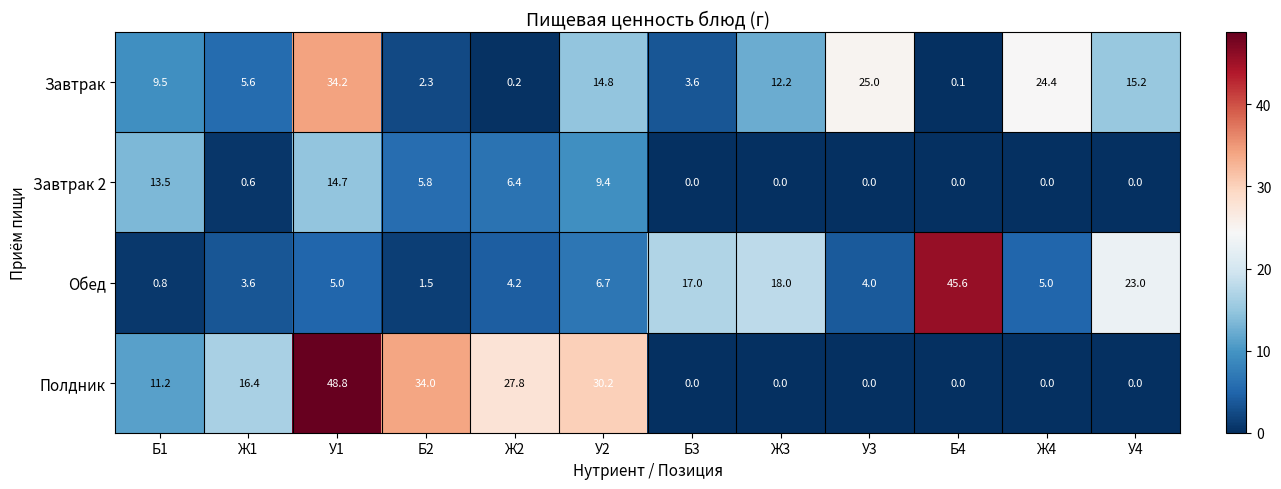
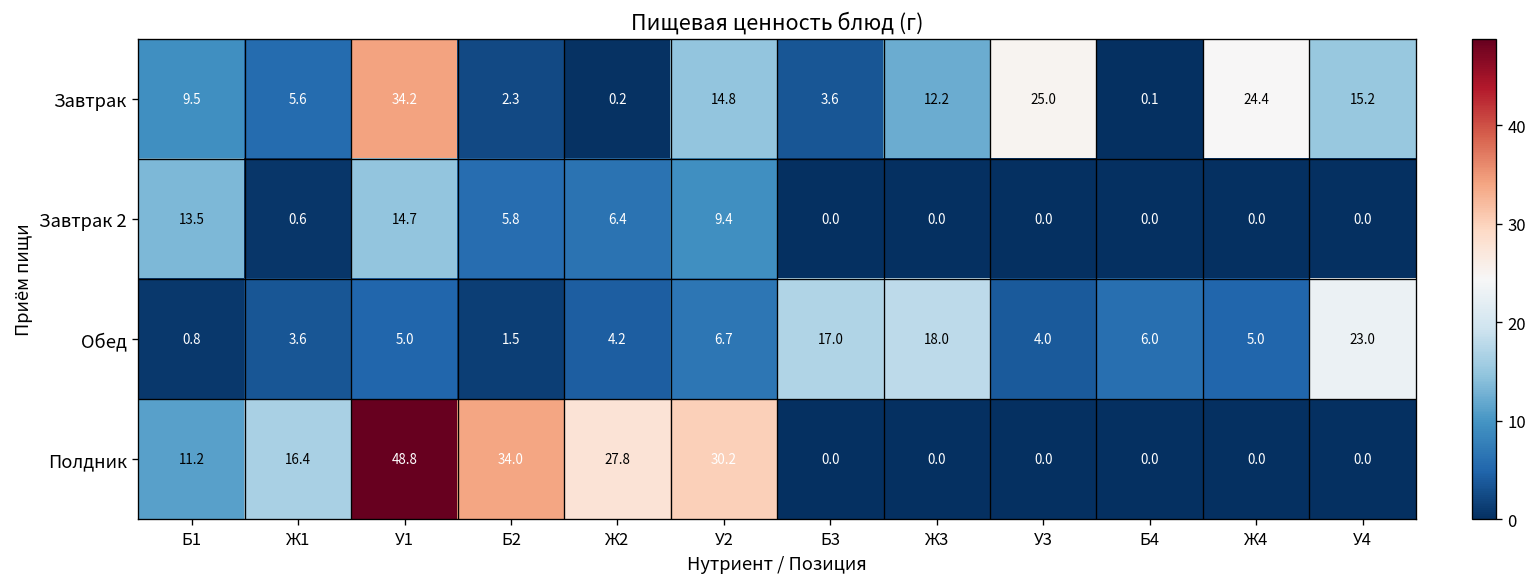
  {
    "Завтрак": {
      "Б1": 9.5,
      "Ж1": 5.6,
      "У1": 34.2,
      "Б2": 2.3,
      "Ж2": 0.2,
      "У2": 14.8,
      "Б3": 3.6,
      "Ж3": 12.2,
      "У3": 25.0,
      "Б4": 0.1,
      "Ж4": 24.4,
      "У4": 15.2
    },
    "Завтрак 2": {
      "Б1": 13.5,
      "Ж1": 0.6,
      "У1": 14.7,
      "Б2": 5.8,
      "Ж2": 6.4,
      "У2": 9.4,
      "Б3": 0.0,
      "Ж3": 0.0,
      "У3": 0.0,
      "Б4": 0.0,
      "Ж4": 0.0,
      "У4": 0.0
    },
    "Обед": {
      "Б1": 0.8,
      "Ж1": 3.6,
      "У1": 5.0,
      "Б2": 1.5,
      "Ж2": 4.2,
      "У2": 6.7,
      "Б3": 17.0,
      "Ж3": 18.0,
      "У3": 4.0,
-     "Б4": 45.6,
+     "Б4": 6.0,
      "Ж4": 5.0,
      "У4": 23.0
    },
    "Полдник": {
      "Б1": 11.2,
      "Ж1": 16.4,
      "У1": 48.8,
      "Б2": 34.0,
      "Ж2": 27.8,
      "У2": 30.2,
      "Б3": 0.0,
      "Ж3": 0.0,
      "У3": 0.0,
      "Б4": 0.0,
      "Ж4": 0.0,
      "У4": 0.0
    }
  }
